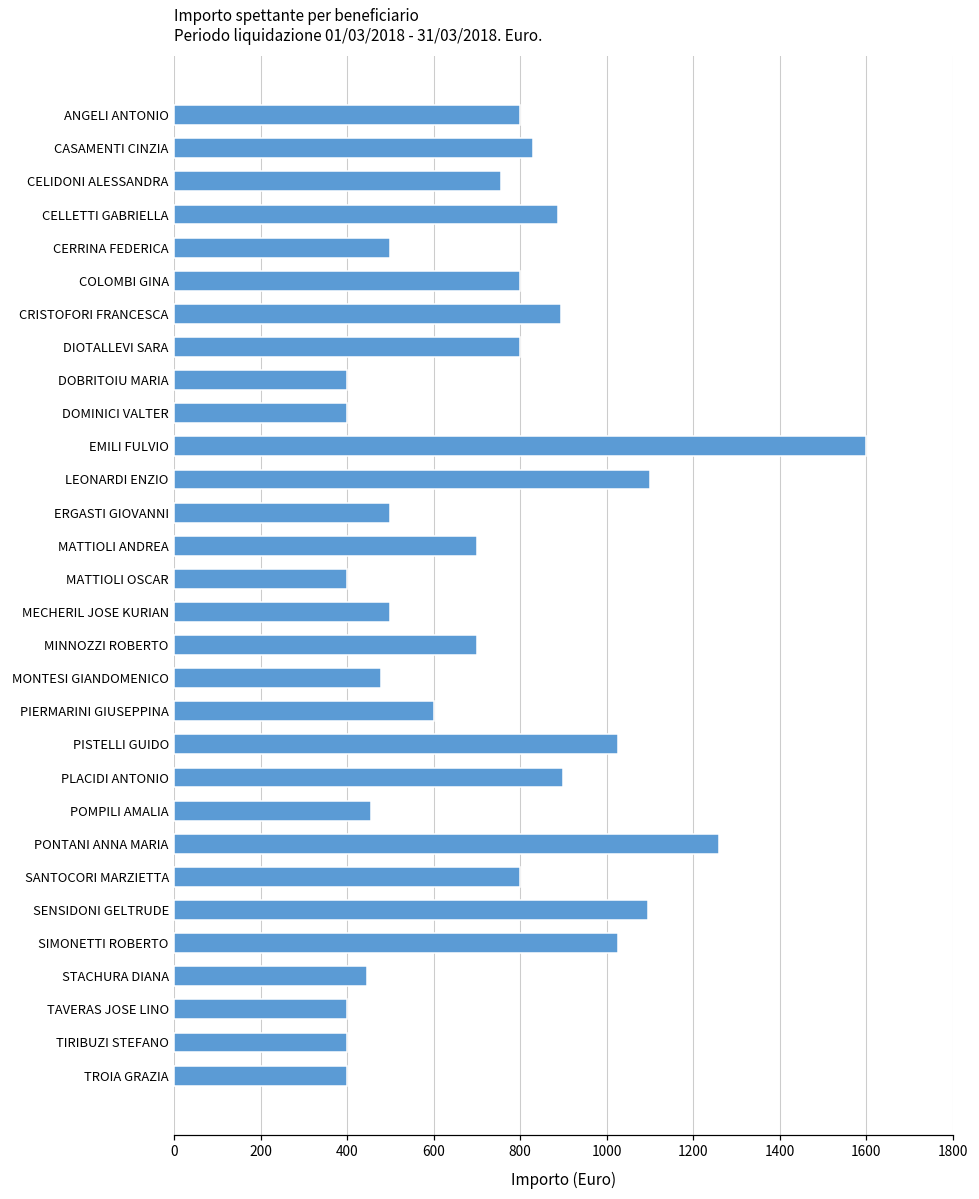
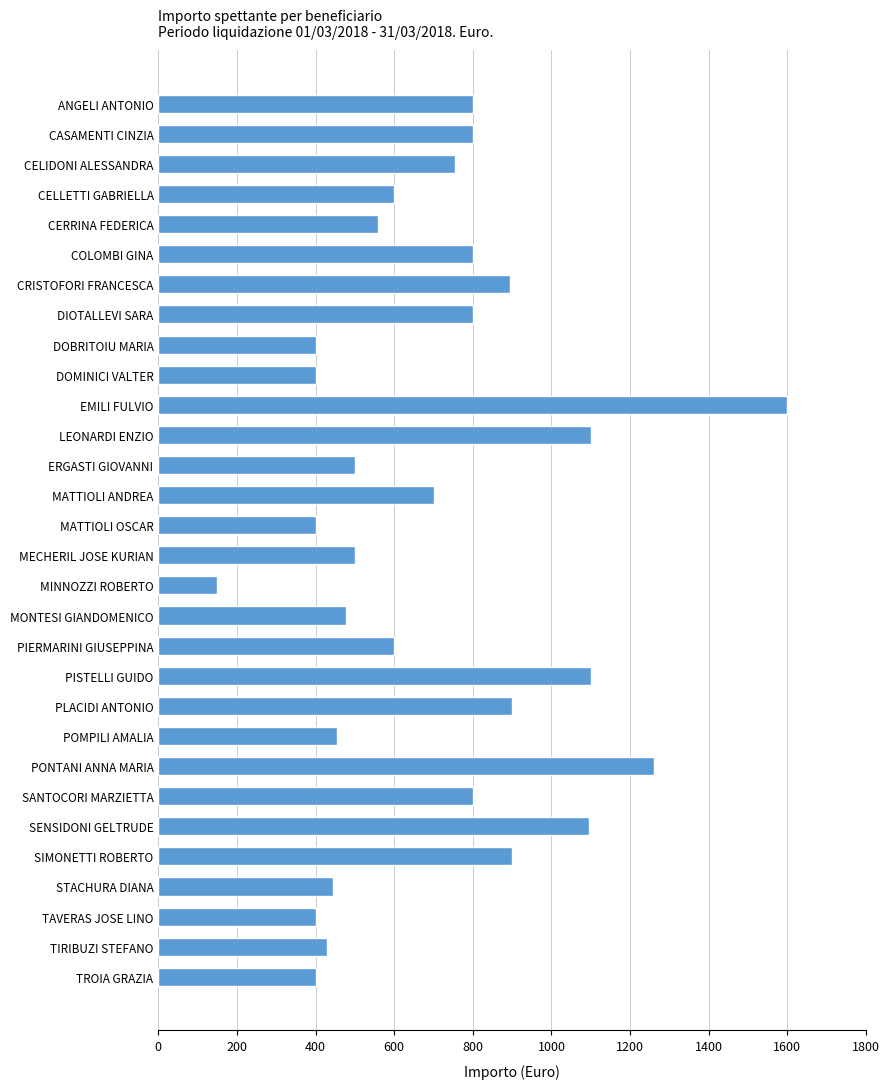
  {
    "ANGELI ANTONIO": 800,
-   "CASAMENTI CINZIA": 830,
+   "CASAMENTI CINZIA": 800,
    "CELIDONI ALESSANDRA": 760,
-   "CELLETTI GABRIELLA": 890,
-   "CERRINA FEDERICA": 500,
+   "CELLETTI GABRIELLA": 600,
+   "CERRINA FEDERICA": 560,
    "COLOMBI GINA": 800,
    "CRISTOFORI FRANCESCA": 900,
    "DIOTALLEVI SARA": 800,
    "DOBRITOIU MARIA": 400,
    "DOMINICI VALTER": 400,
    "EMILI FULVIO": 1600,
    "LEONARDI ENZIO": 1100,
    "ERGASTI GIOVANNI": 500,
    "MATTIOLI ANDREA": 700,
    "MATTIOLI OSCAR": 400,
    "MECHERIL JOSE KURIAN": 500,
-   "MINNOZZI ROBERTO": 700,
+   "MINNOZZI ROBERTO": 150,
    "MONTESI GIANDOMENICO": 480,
    "PIERMARINI GIUSEPPINA": 600,
-   "PISTELLI GUIDO": 1030,
+   "PISTELLI GUIDO": 1100,
    "PLACIDI ANTONIO": 900,
    "POMPILI AMALIA": 460,
    "PONTANI ANNA MARIA": 1260,
    "SANTOCORI MARZIETTA": 800,
    "SENSIDONI GELTRUDE": 1100,
-   "SIMONETTI ROBERTO": 1030,
+   "SIMONETTI ROBERTO": 900,
    "STACHURA DIANA": 450,
    "TAVERAS JOSE LINO": 400,
-   "TIRIBUZI STEFANO": 400,
+   "TIRIBUZI STEFANO": 430,
    "TROIA GRAZIA": 400
  }
